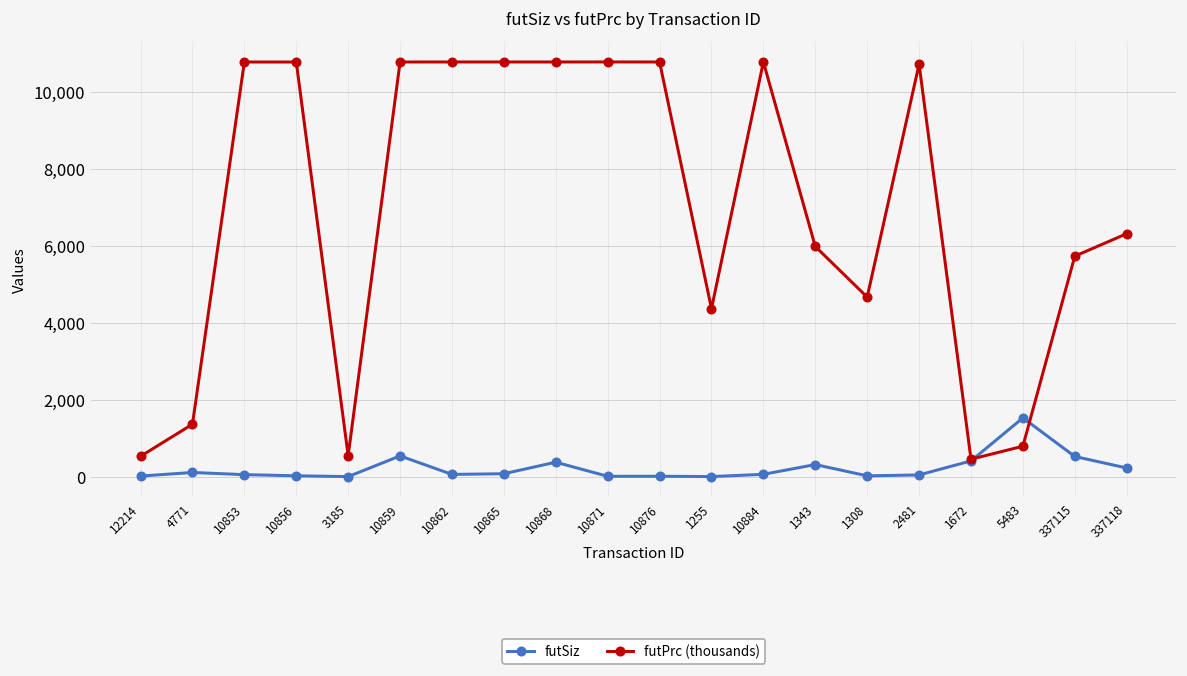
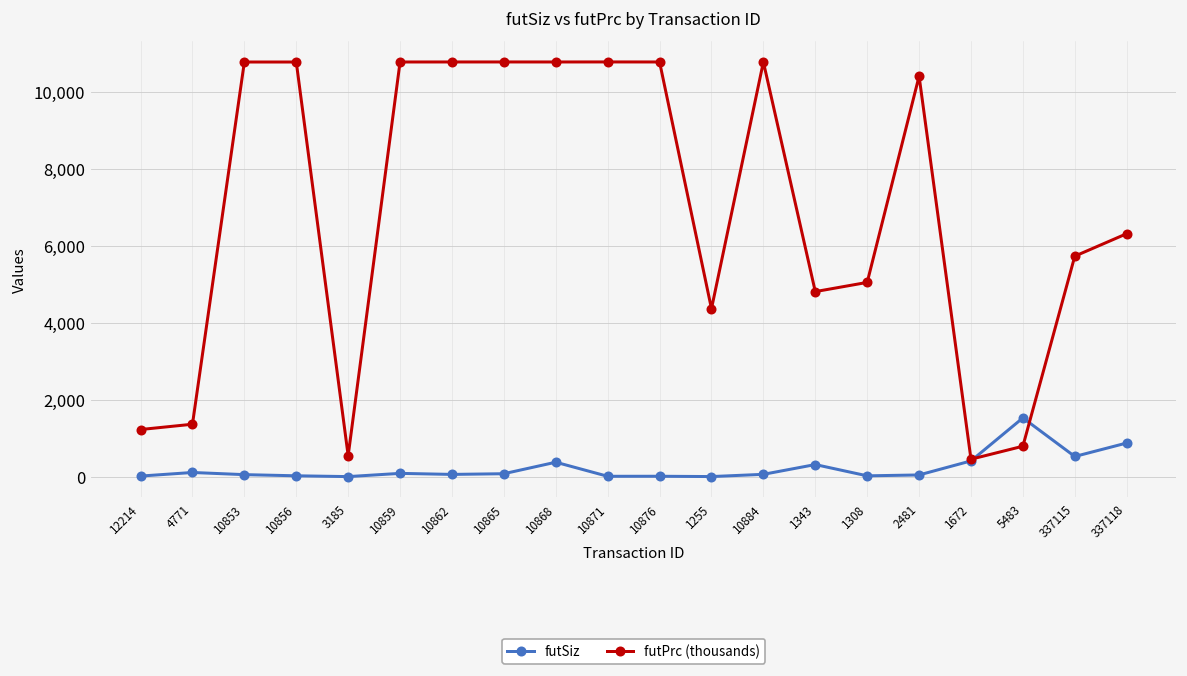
  {
    "futSiz": {
      "12214": "0",
      "4771": "100",
      "10853": "100",
      "10856": "0",
      "3185": "0",
-     "10859": "500",
+     "10859": "100",
      "10862": "100",
      "10865": "100",
      "10868": "400",
      "10871": "0",
      "10876": "0",
      "1255": "0",
      "10884": "100",
      "1343": "300",
      "1308": "0",
      "2481": "0",
      "5483": "1,500",
      "337115": "500",
-     "337118": "200"
+     "337118": "900"
    },
    "futPrc (thousands)": {
-     "12214": "500",
+     "12214": "1,200",
      "4771": "1,400",
      "10853": "10,800",
      "10856": "10,800",
      "3185": "500",
      "10859": "10,800",
      "10862": "10,800",
      "10865": "10,800",
      "10868": "10,800",
      "10871": "10,800",
      "10876": "10,800",
      "1255": "4,400",
      "10884": "10,800",
-     "1343": "6,000",
-     "1308": "4,700",
-     "2481": "10,700",
+     "1343": "4,800",
+     "1308": "5,000",
+     "2481": "10,400",
      "5483": "800",
      "337115": "5,700",
      "337118": "6,300"
    }
  }
